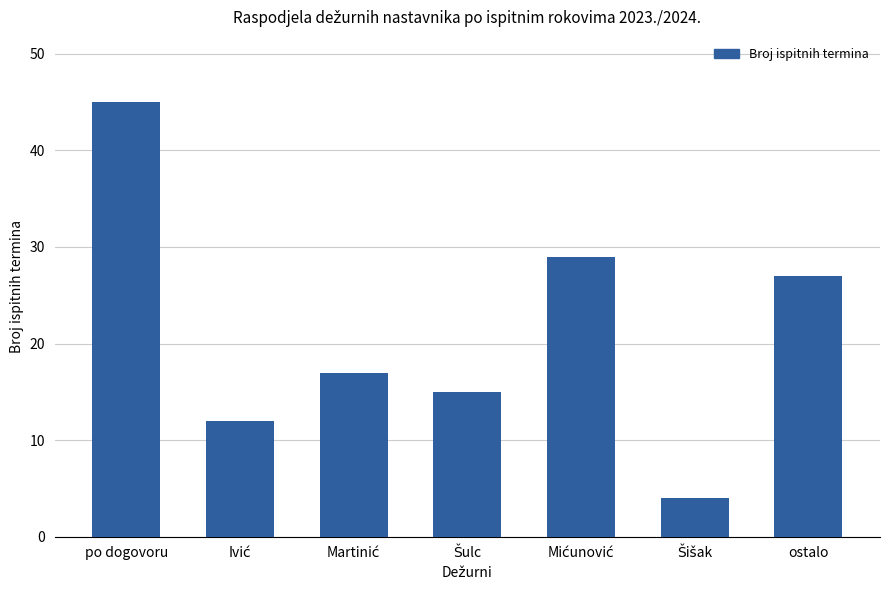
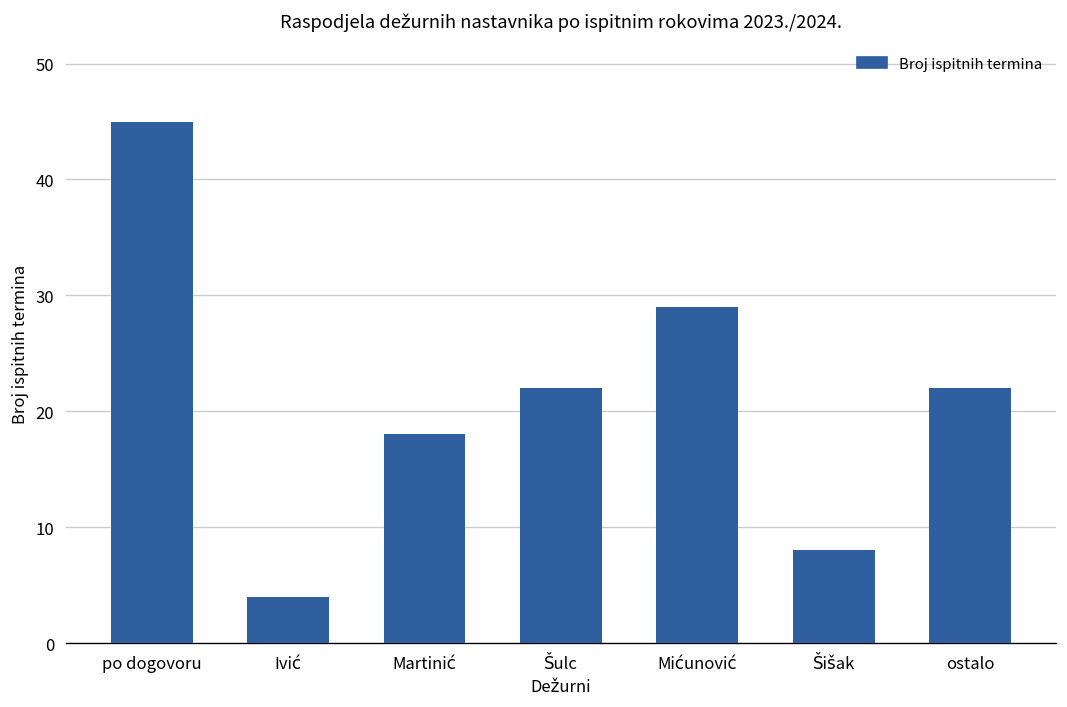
  {
    "po dogovoru": 45,
-   "Ivić": 12,
-   "Martinić": 17,
-   "Šulc": 15,
+   "Ivić": 4,
+   "Martinić": 18,
+   "Šulc": 22,
    "Mićunović": 29,
-   "Šišak": 4,
-   "ostalo": 27
+   "Šišak": 8,
+   "ostalo": 22
  }
